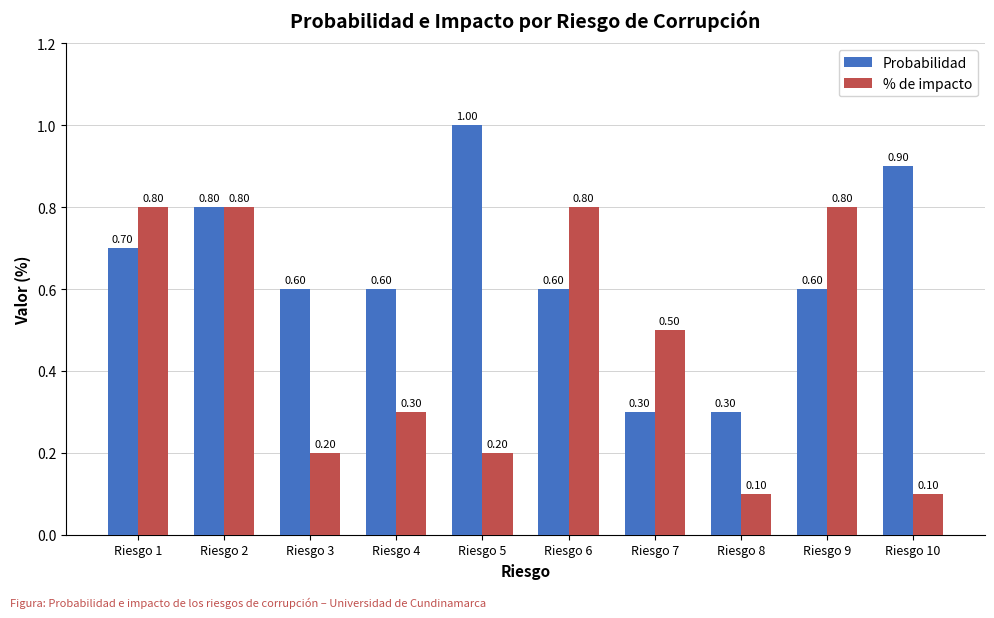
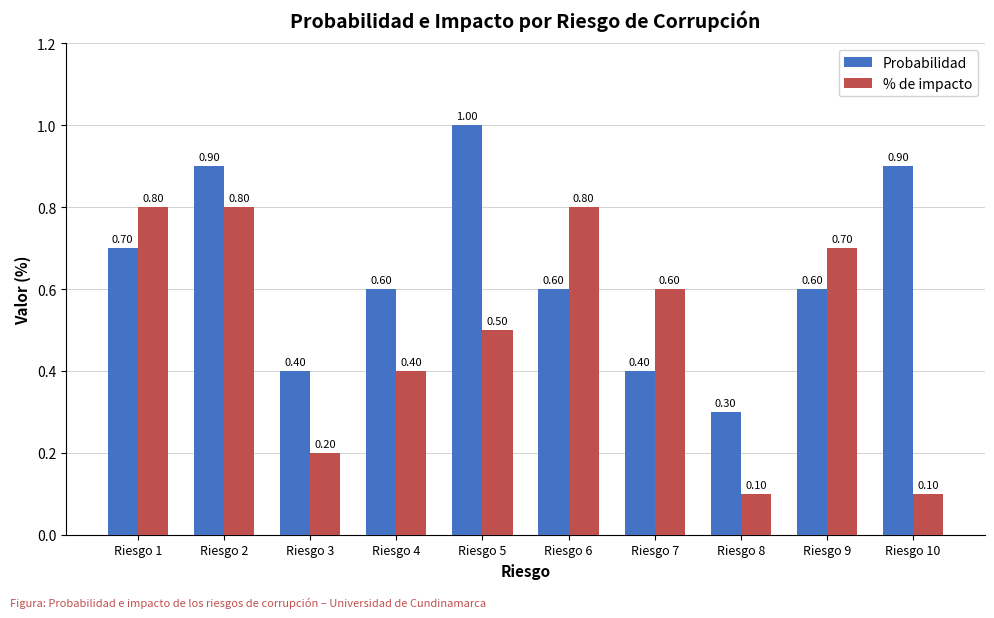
  {
    "Probabilidad": {
      "Riesgo 1": 0.70,
-     "Riesgo 2": 0.80,
-     "Riesgo 3": 0.60,
+     "Riesgo 2": 0.90,
+     "Riesgo 3": 0.40,
      "Riesgo 4": 0.60,
      "Riesgo 5": 1.00,
      "Riesgo 6": 0.60,
-     "Riesgo 7": 0.30,
+     "Riesgo 7": 0.40,
      "Riesgo 8": 0.30,
      "Riesgo 9": 0.60,
      "Riesgo 10": 0.90
    },
    "% de impacto": {
      "Riesgo 1": 0.80,
      "Riesgo 2": 0.80,
      "Riesgo 3": 0.20,
-     "Riesgo 4": 0.30,
-     "Riesgo 5": 0.20,
+     "Riesgo 4": 0.40,
+     "Riesgo 5": 0.50,
      "Riesgo 6": 0.80,
-     "Riesgo 7": 0.50,
+     "Riesgo 7": 0.60,
      "Riesgo 8": 0.10,
-     "Riesgo 9": 0.80,
+     "Riesgo 9": 0.70,
      "Riesgo 10": 0.10
    }
  }
